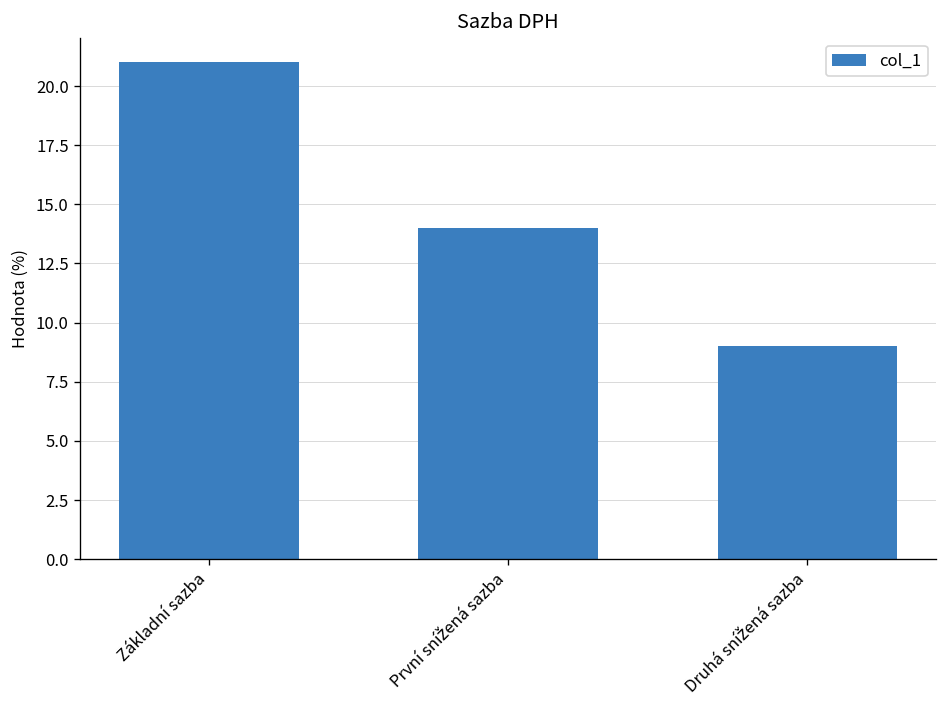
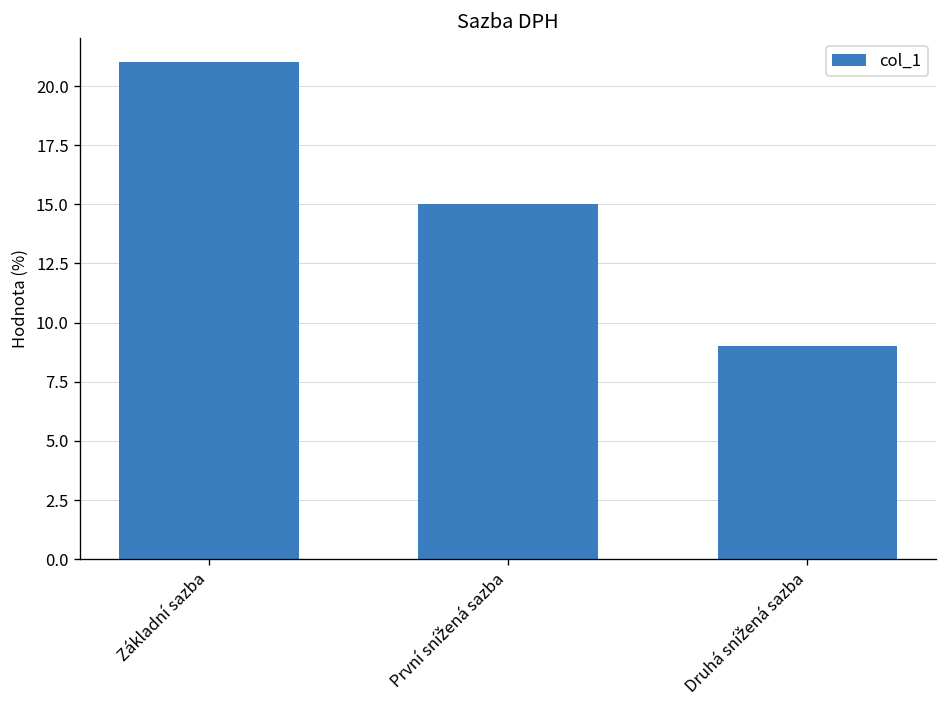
  {
    "Základní sazba": 21,
-   "První snížená sazba": 14,
+   "První snížená sazba": 15,
    "Druhá snížená sazba": 9
  }
